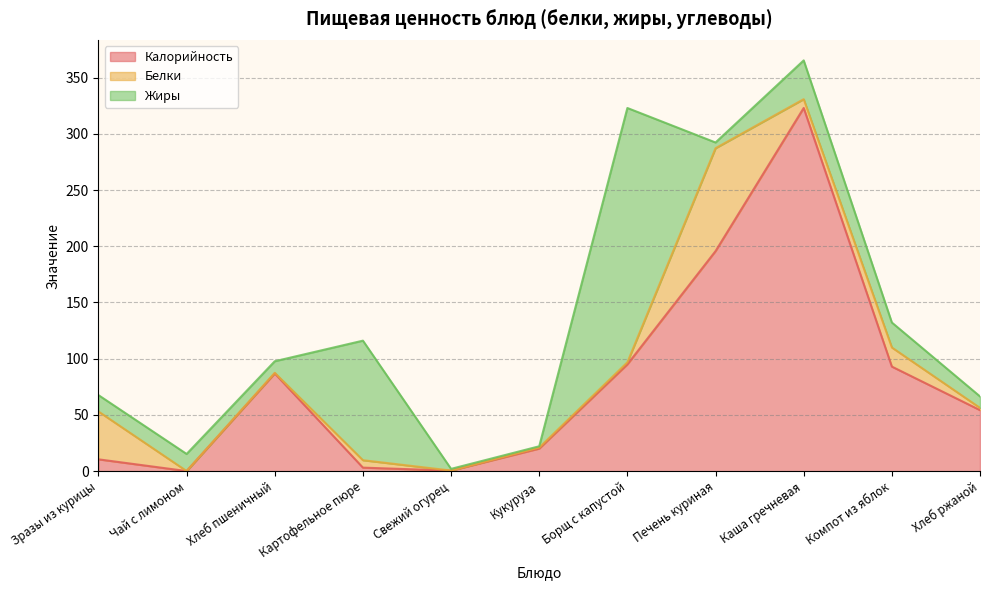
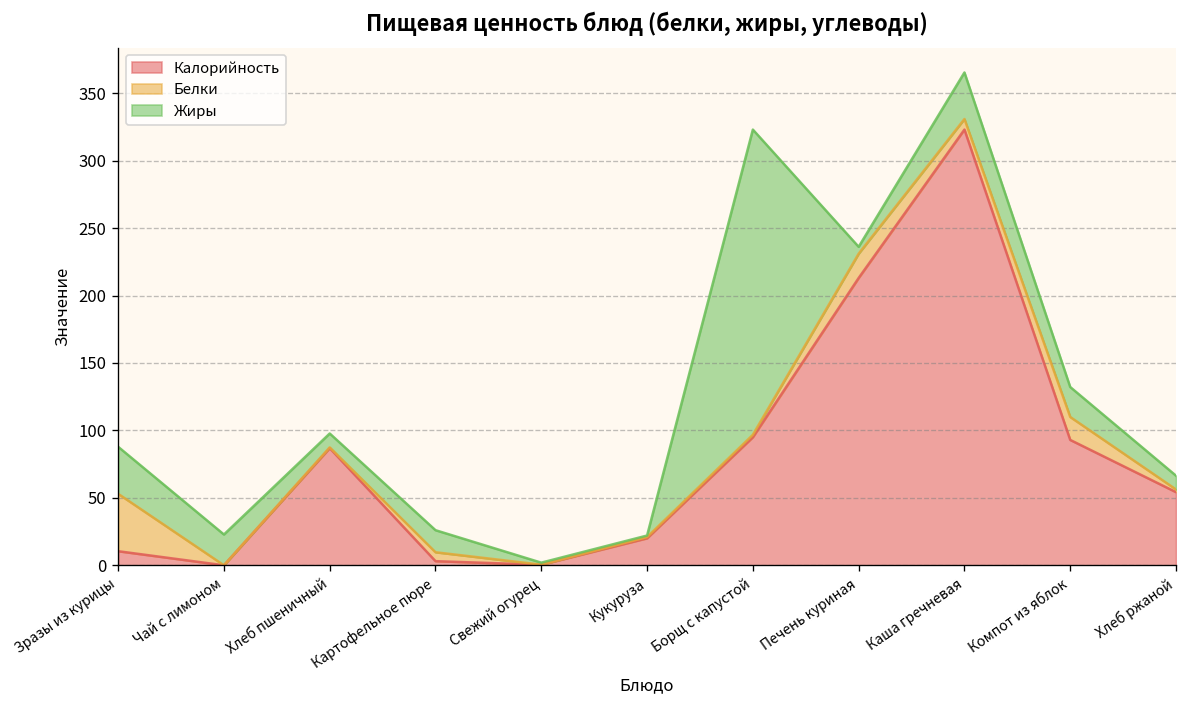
  {
    "Калорийность": {
      "Зразы из курицы": 11,
      "Картофельное пюре": 3,
-     "Печень куриная": 196,
+     "Печень куриная": 213,
      "Каша гречневая": 323,
      "Компот из яблок": 93
    },
    "Белки": {
      "Зразы из курицы": 43,
      "Картофельное пюре": 7,
-     "Печень куриная": 92,
+     "Печень куриная": 18,
      "Каша гречневая": 8,
      "Компот из яблок": 17
    },
    "Жиры": {
-     "Зразы из курицы": 15,
-     "Чай с лимоном": 15,
+     "Зразы из курицы": 35,
+     "Чай с лимоном": 23,
      "Хлеб пшеничный": 10,
-     "Картофельное пюре": 106,
+     "Картофельное пюре": 16,
      "Борщ с капустой": 226,
      "Печень куриная": 5,
      "Каша гречневая": 35,
      "Компот из яблок": 22,
      "Хлеб ржаной": 10
    }
  }
